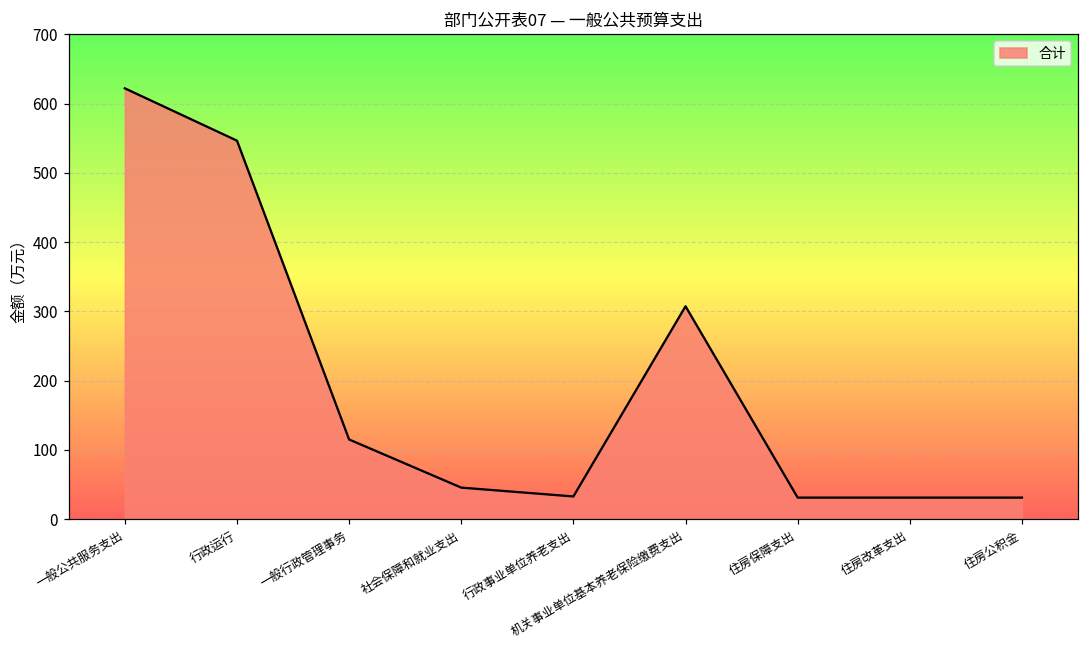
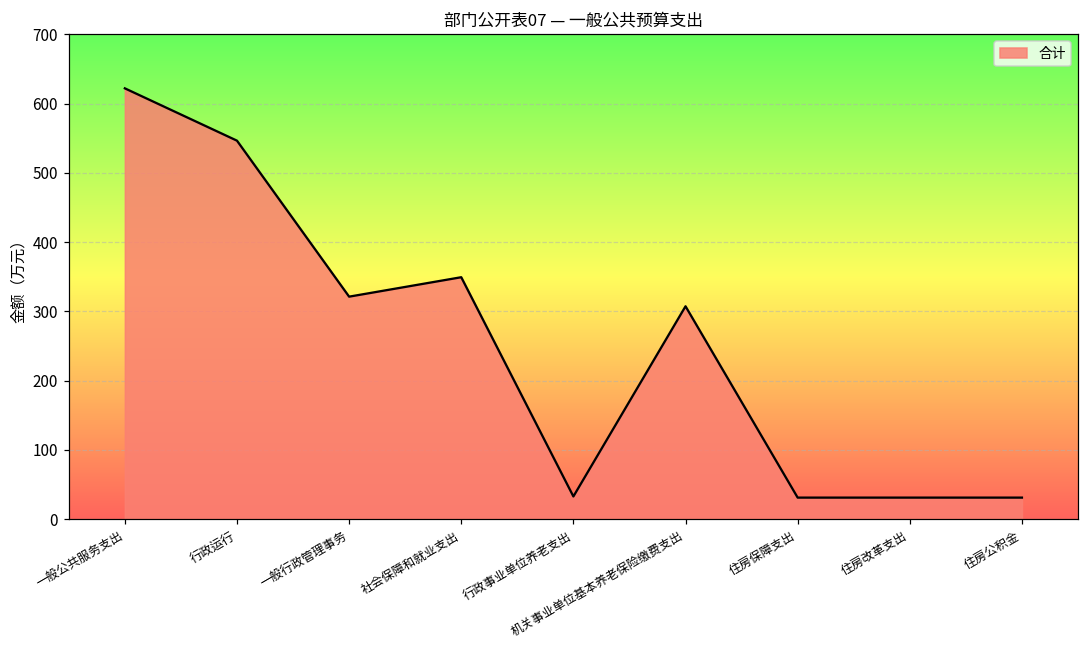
  {
    "一般公共服务支出": 620,
    "行政运行": 550,
-   "一般行政管理事务": 120,
-   "社会保障和就业支出": 50,
+   "一般行政管理事务": 320,
+   "社会保障和就业支出": 350,
    "行政事业单位养老支出": 30,
    "机关事业单位基本养老保险缴费支出": 310,
    "住房保障支出": 30,
    "住房改革支出": 30,
    "住房公积金": 30
  }
